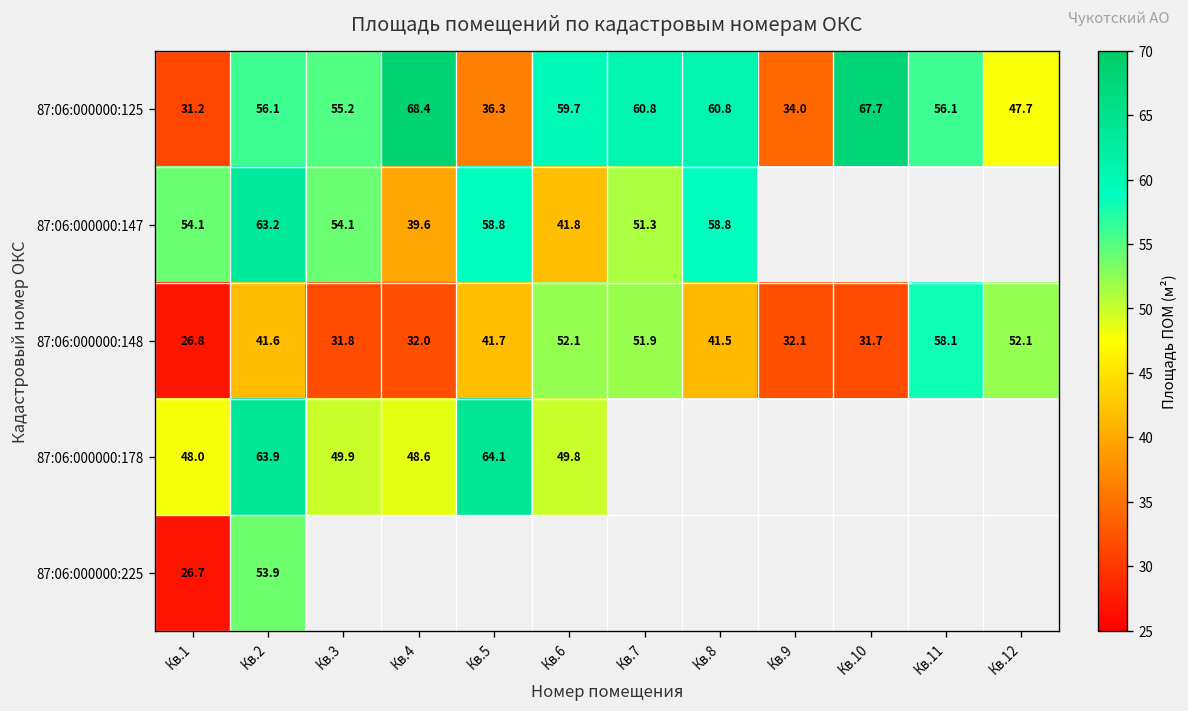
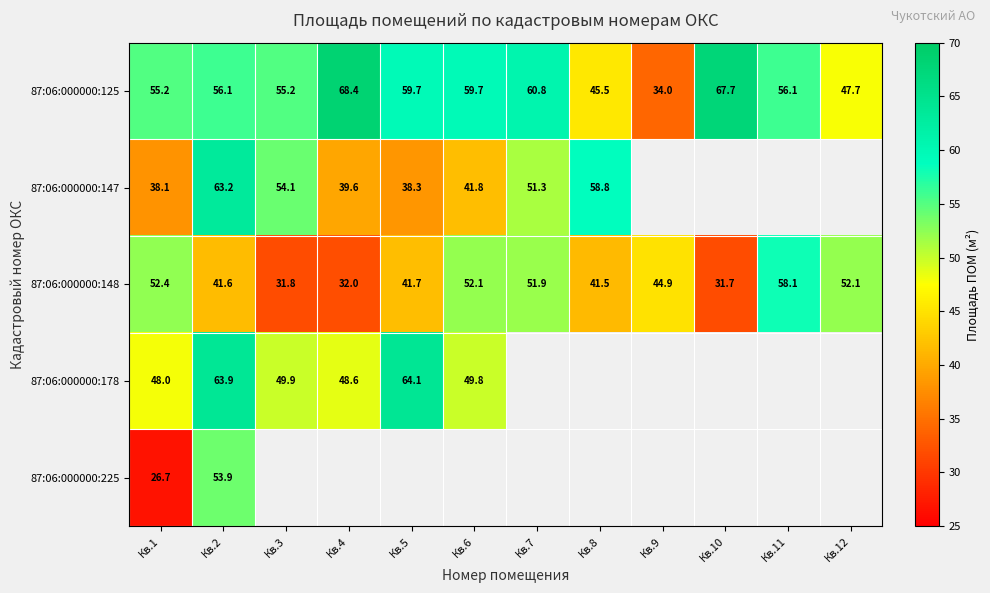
  {
    "87:06:000000:125": {
-     "Кв.1": 31.2,
+     "Кв.1": 55.2,
      "Кв.2": 56.1,
      "Кв.3": 55.2,
      "Кв.4": 68.4,
-     "Кв.5": 36.3,
+     "Кв.5": 59.7,
      "Кв.6": 59.7,
      "Кв.7": 60.8,
-     "Кв.8": 60.8,
+     "Кв.8": 45.5,
      "Кв.9": 34.0,
      "Кв.10": 67.7,
      "Кв.11": 56.1,
      "Кв.12": 47.7
    },
    "87:06:000000:147": {
-     "Кв.1": 54.1,
+     "Кв.1": 38.1,
      "Кв.2": 63.2,
      "Кв.3": 54.1,
      "Кв.4": 39.6,
-     "Кв.5": 58.8,
+     "Кв.5": 38.3,
      "Кв.6": 41.8,
      "Кв.7": 51.3,
      "Кв.8": 58.8
    },
    "87:06:000000:148": {
-     "Кв.1": 26.8,
+     "Кв.1": 52.4,
      "Кв.2": 41.6,
      "Кв.3": 31.8,
      "Кв.4": 32.0,
      "Кв.5": 41.7,
      "Кв.6": 52.1,
      "Кв.7": 51.9,
      "Кв.8": 41.5,
-     "Кв.9": 32.1,
+     "Кв.9": 44.9,
      "Кв.10": 31.7,
      "Кв.11": 58.1,
      "Кв.12": 52.1
    },
    "87:06:000000:178": {
      "Кв.1": 48.0,
      "Кв.2": 63.9,
      "Кв.3": 49.9,
      "Кв.4": 48.6,
      "Кв.5": 64.1,
      "Кв.6": 49.8
    },
    "87:06:000000:225": {
      "Кв.1": 26.7,
      "Кв.2": 53.9
    }
  }
